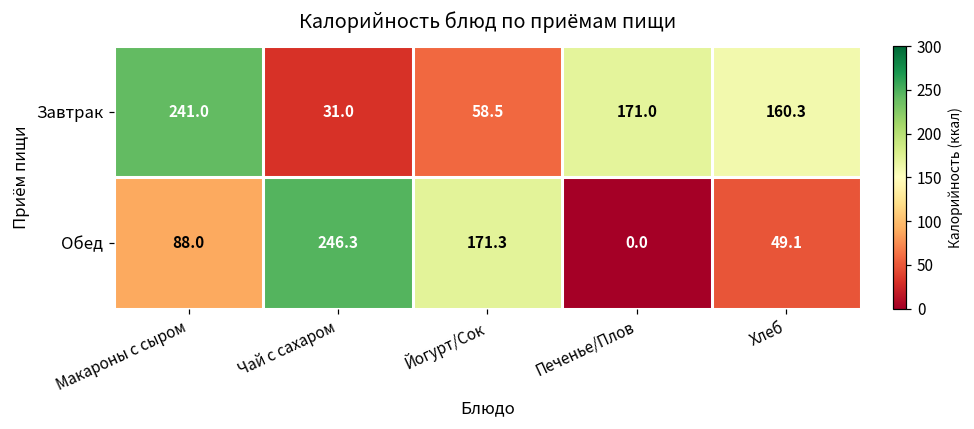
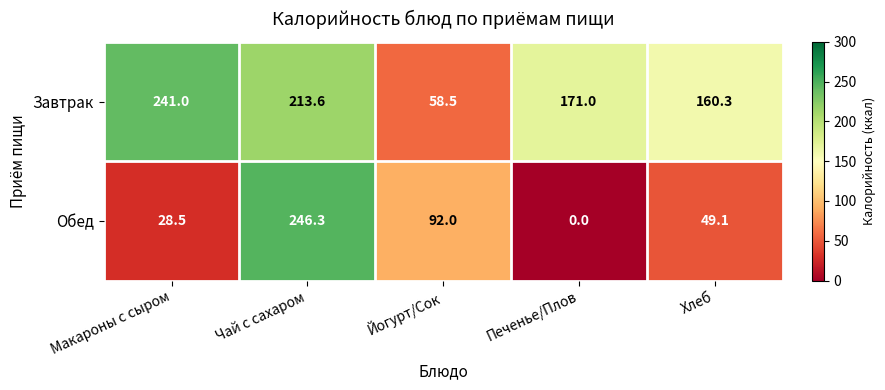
  {
    "Завтрак": {
      "Макароны с сыром": 241.0,
-     "Чай с сахаром": 31.0,
+     "Чай с сахаром": 213.6,
      "Йогурт/Сок": 58.5,
      "Печенье/Плов": 171.0,
      "Хлеб": 160.3
    },
    "Обед": {
-     "Макароны с сыром": 88.0,
+     "Макароны с сыром": 28.5,
      "Чай с сахаром": 246.3,
-     "Йогурт/Сок": 171.3,
+     "Йогурт/Сок": 92.0,
      "Печенье/Плов": 0.0,
      "Хлеб": 49.1
    }
  }
